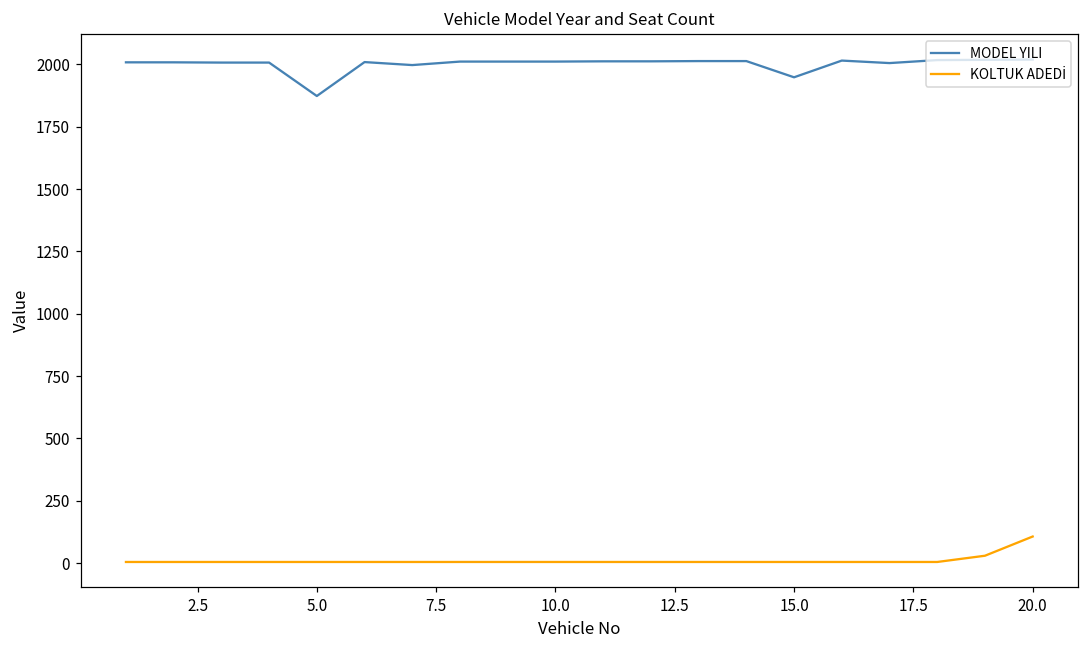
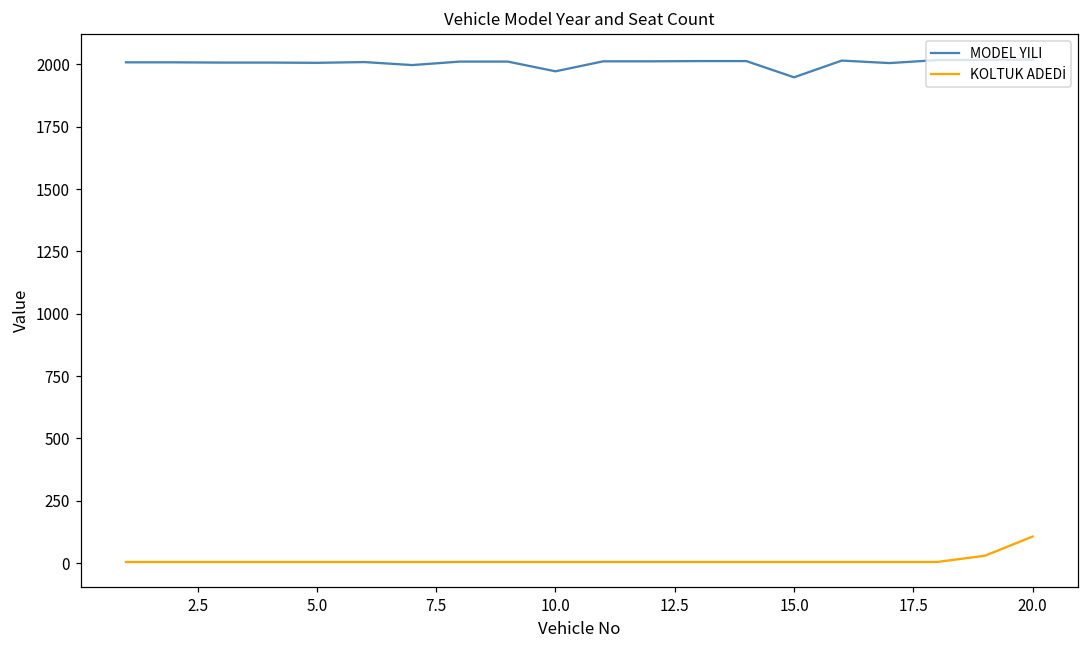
  {
    "MODEL YILI": {
-     "5.0": 1870,
-     "10.0": 2010,
+     "5.0": 2010,
+     "10.0": 1970,
      "15.0": 1950
    },
    "KOLTUK ADEDİ": {
      "5.0": 10,
      "10.0": 10,
      "15.0": 10,
      "20.0": 110
    }
  }
